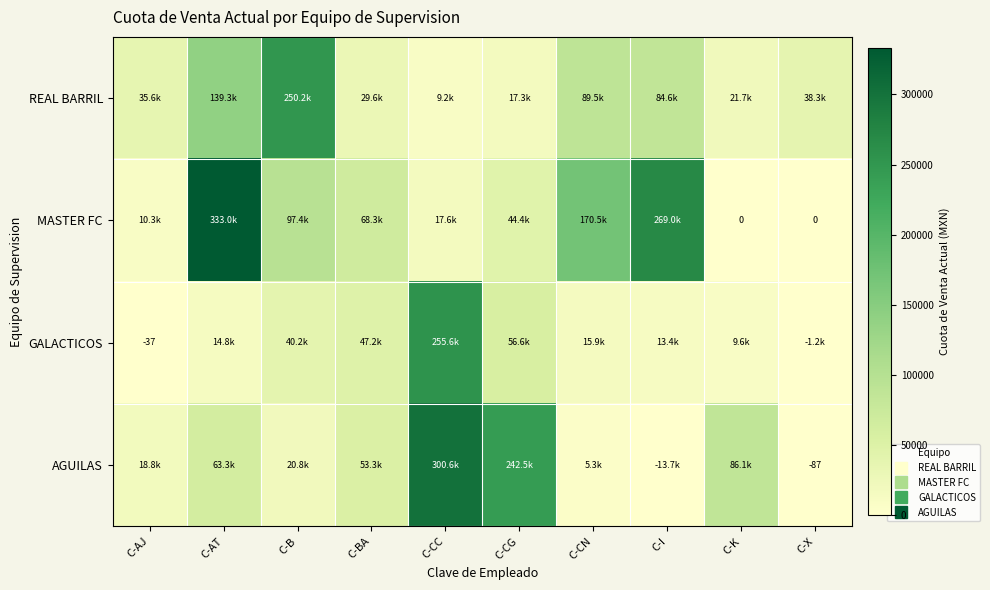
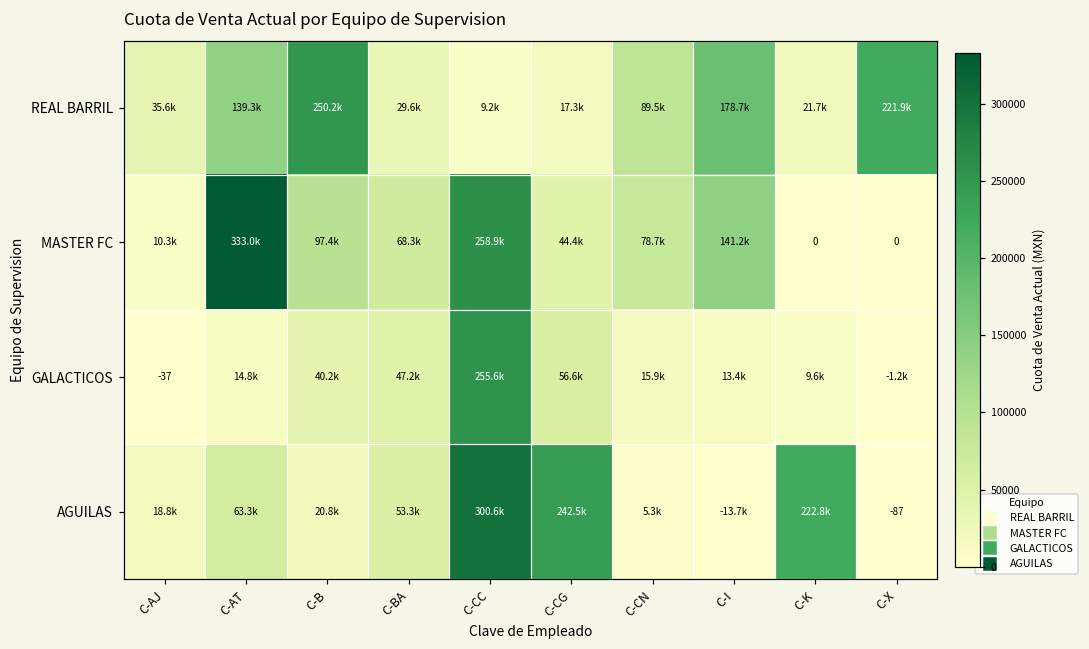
  {
    "REAL BARRIL": {
      "C-AJ": "35.6k",
      "C-AT": "139.3k",
      "C-B": "250.2k",
      "C-BA": "29.6k",
      "C-CC": "9.2k",
      "C-CG": "17.3k",
      "C-CN": "89.5k",
-     "C-I": "84.6k",
+     "C-I": "178.7k",
      "C-K": "21.7k",
-     "C-X": "38.3k"
+     "C-X": "221.9k"
    },
    "MASTER FC": {
      "C-AJ": "10.3k",
      "C-AT": "333.0k",
      "C-B": "97.4k",
      "C-BA": "68.3k",
-     "C-CC": "17.6k",
+     "C-CC": "258.9k",
      "C-CG": "44.4k",
-     "C-CN": "170.5k",
-     "C-I": "269.0k",
+     "C-CN": "78.7k",
+     "C-I": "141.2k",
      "C-K": "0",
      "C-X": "0"
    },
    "GALACTICOS": {
      "C-AJ": "-37",
      "C-AT": "14.8k",
      "C-B": "40.2k",
      "C-BA": "47.2k",
      "C-CC": "255.6k",
      "C-CG": "56.6k",
      "C-CN": "15.9k",
      "C-I": "13.4k",
      "C-K": "9.6k",
      "C-X": "-1.2k"
    },
    "AGUILAS": {
      "C-AJ": "18.8k",
      "C-AT": "63.3k",
      "C-B": "20.8k",
      "C-BA": "53.3k",
      "C-CC": "300.6k",
      "C-CG": "242.5k",
      "C-CN": "5.3k",
      "C-I": "-13.7k",
-     "C-K": "86.1k",
+     "C-K": "222.8k",
      "C-X": "-87"
    }
  }
